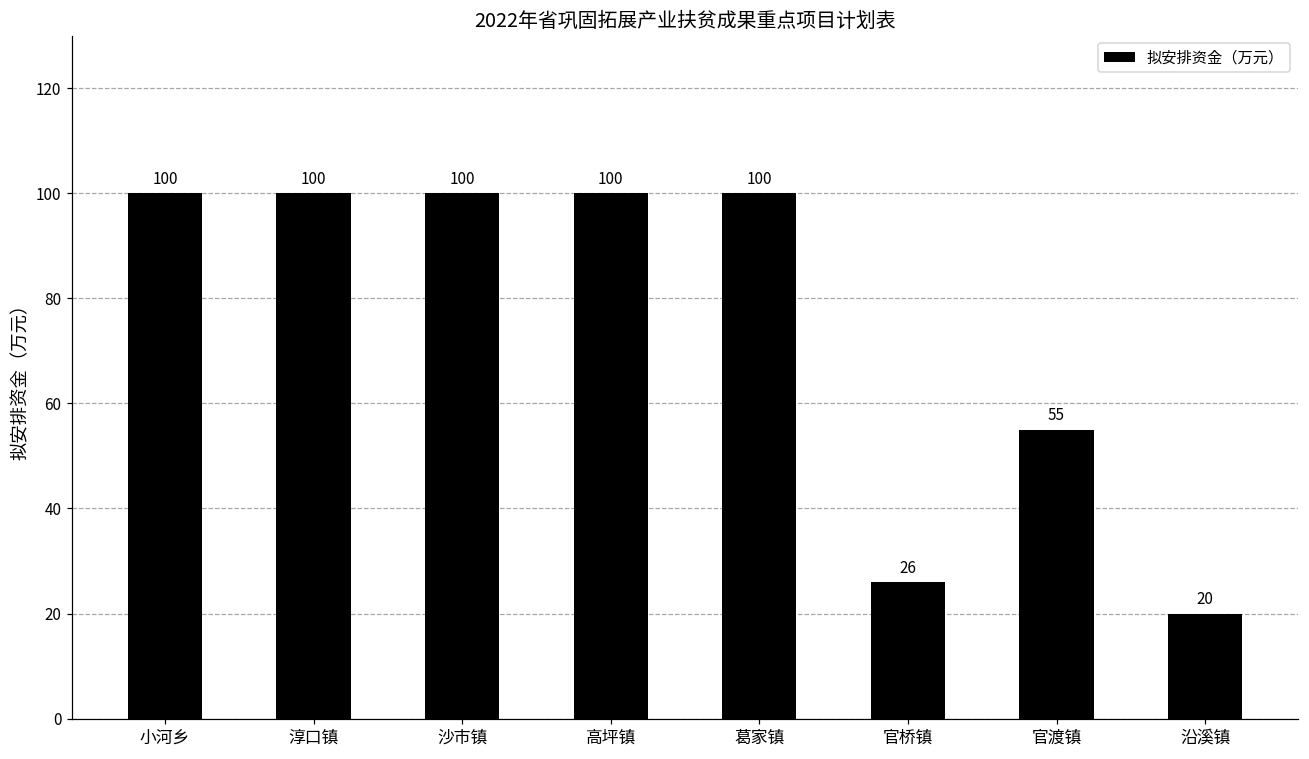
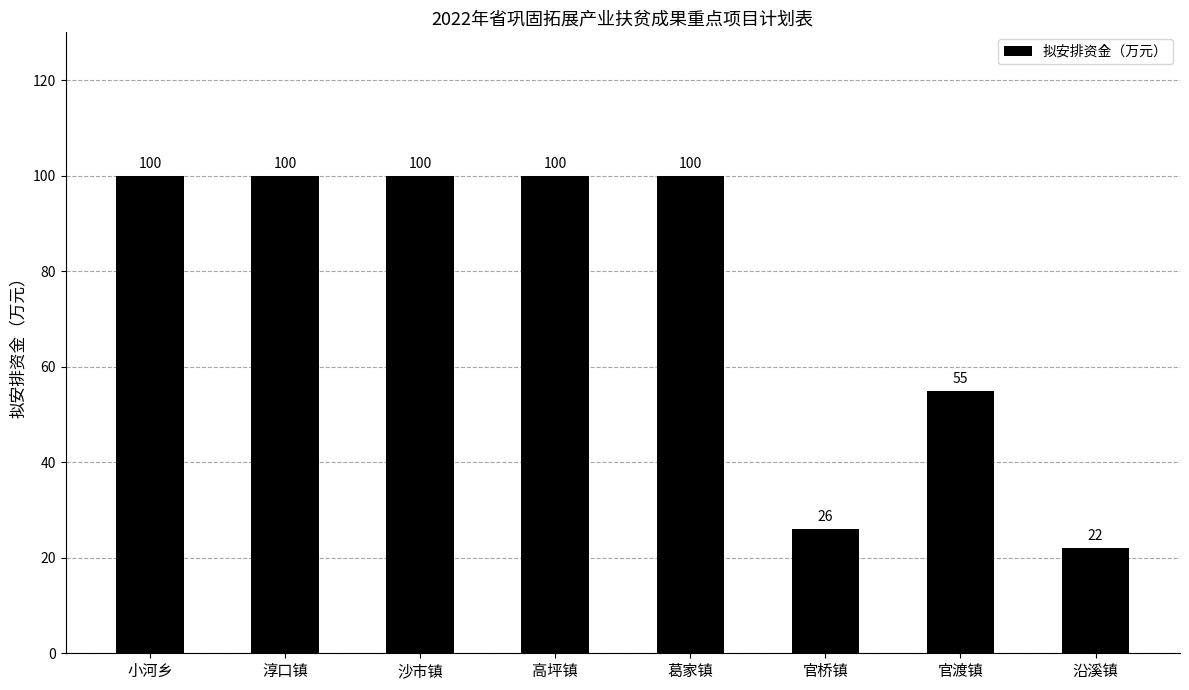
  {
    "小河乡": 100,
    "淳口镇": 100,
    "沙市镇": 100,
    "高坪镇": 100,
    "葛家镇": 100,
    "官桥镇": 26,
    "官渡镇": 55,
-   "沿溪镇": 20
+   "沿溪镇": 22
  }
